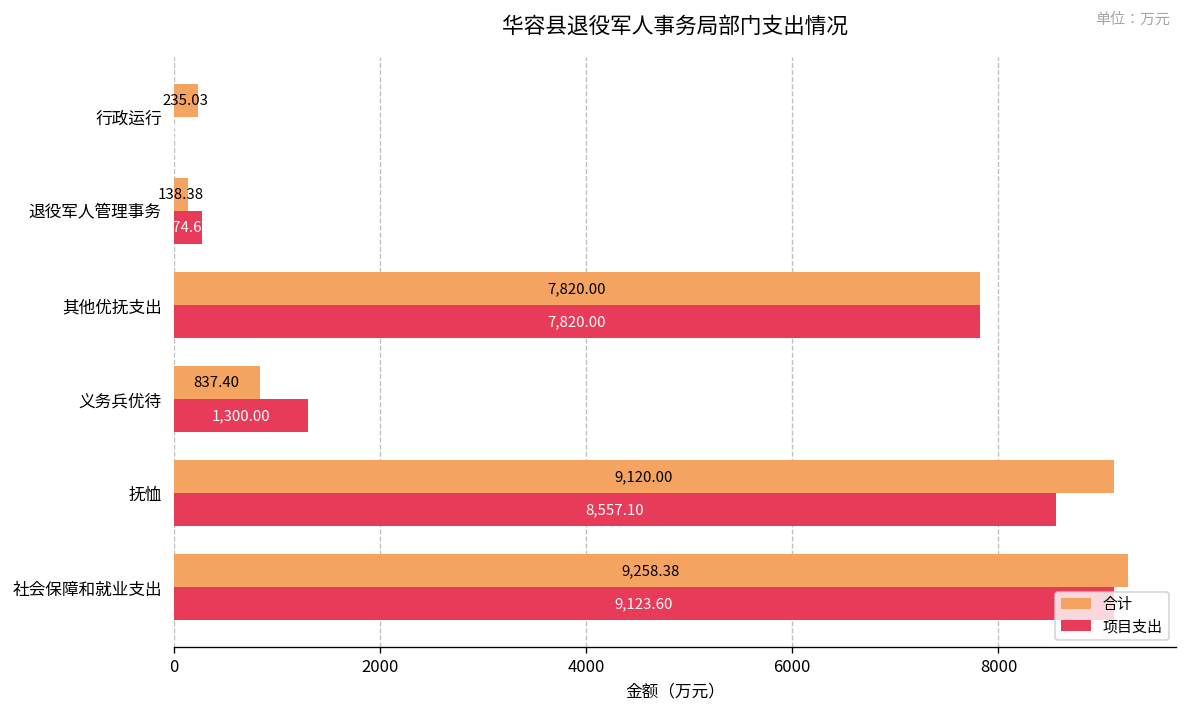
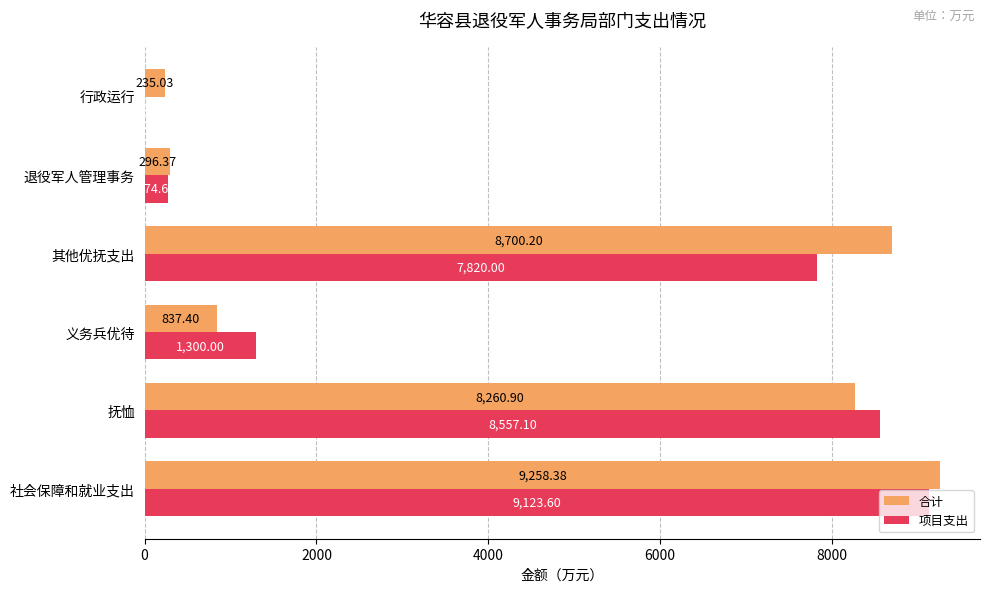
  {
    "合计": {
      "行政运行": "235.03",
-     "退役军人管理事务": "138.38",
-     "其他优抚支出": "7,820.00",
+     "退役军人管理事务": "296.37",
+     "其他优抚支出": "8,700.20",
      "义务兵优待": "837.40",
-     "抚恤": "9,120.00",
+     "抚恤": "8,260.90",
      "社会保障和就业支出": "9,258.38"
    },
    "项目支出": {
      "退役军人管理事务": "274.60",
      "其他优抚支出": "7,820.00",
      "义务兵优待": "1,300.00",
      "抚恤": "8,557.10"
    }
  }
